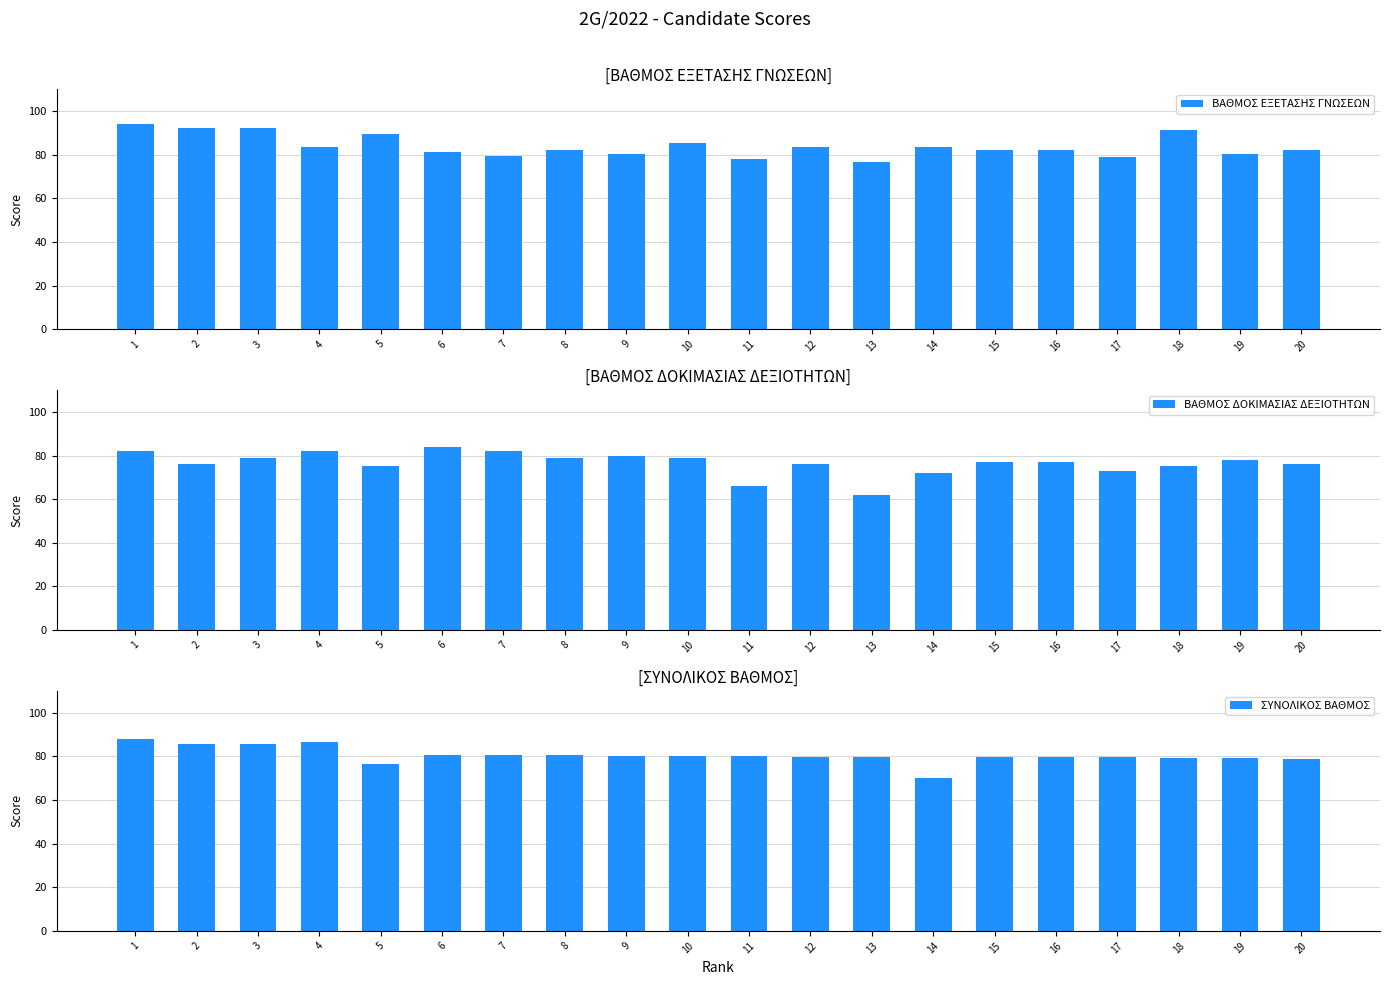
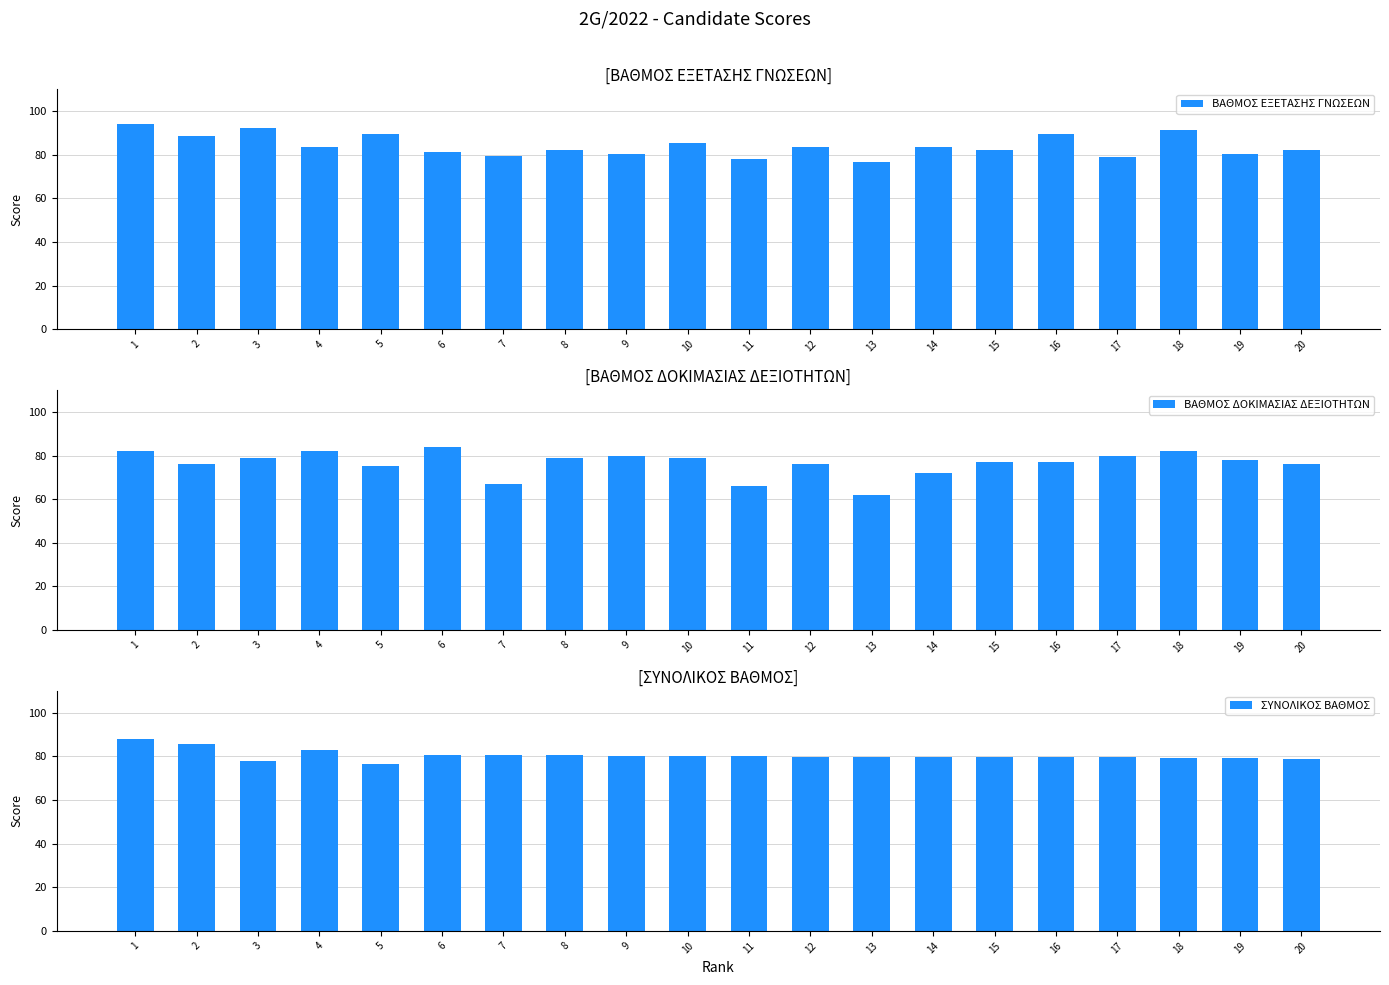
  {
    "[ΒΑΘΜΟΣ ΕΞΕΤΑΣΗΣ ΓΝΩΣΕΩΝ]": {
      "1": 94,
-     "2": 92,
+     "2": 89,
      "3": 93,
      "4": 84,
      "5": 90,
      "6": 81,
      "7": 79,
      "8": 82,
      "9": 81,
      "10": 86,
      "11": 78,
      "12": 84,
      "13": 77,
      "14": 84,
      "15": 82,
-     "16": 82,
+     "16": 90,
      "17": 79,
      "18": 91,
      "19": 81,
      "20": 82
    },
    "[ΒΑΘΜΟΣ ΔΟΚΙΜΑΣΙΑΣ ΔΕΞΙΟΤΗΤΩΝ]": {
      "1": 82,
      "2": 76,
      "3": 79,
      "4": 82,
      "5": 75,
      "6": 84,
-     "7": 82,
+     "7": 67,
      "8": 79,
      "9": 80,
      "10": 79,
      "11": 66,
      "12": 76,
      "13": 62,
      "14": 72,
      "15": 77,
      "16": 77,
-     "17": 73,
-     "18": 75,
+     "17": 80,
+     "18": 82,
      "19": 78,
      "20": 76
    },
    "[ΣΥΝΟΛΙΚΟΣ ΒΑΘΜΟΣ]": {
      "1": 88,
      "2": 86,
-     "3": 86,
-     "4": 87,
+     "3": 78,
+     "4": 83,
      "5": 76,
      "6": 81,
      "7": 81,
      "8": 81,
      "9": 80,
      "10": 80,
      "11": 80,
      "12": 80,
      "13": 80,
-     "14": 70,
+     "14": 80,
      "15": 80,
      "16": 80,
      "17": 80,
      "18": 79,
      "19": 79,
      "20": 79
    }
  }
